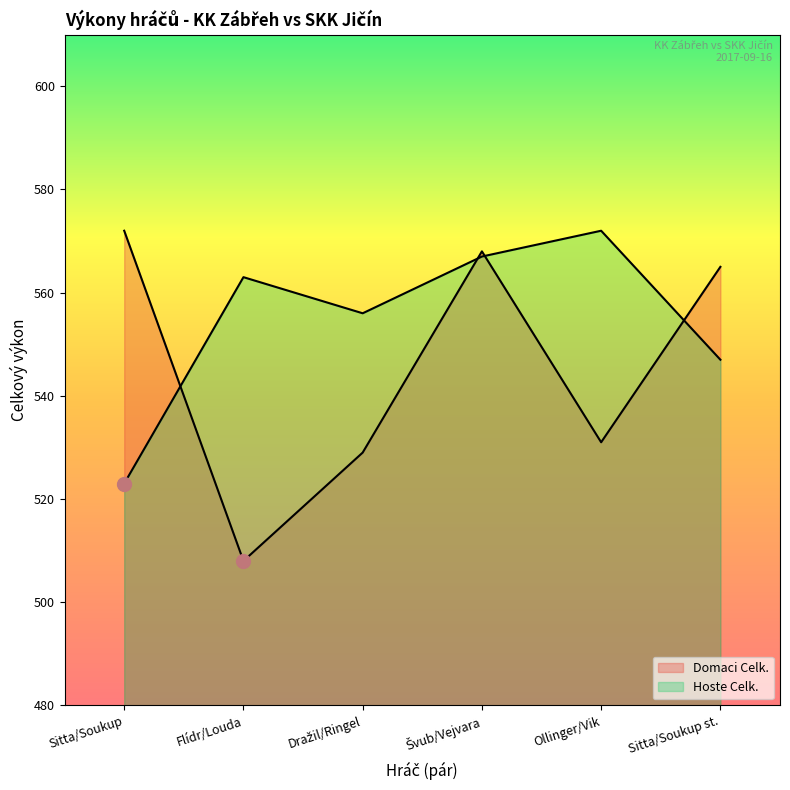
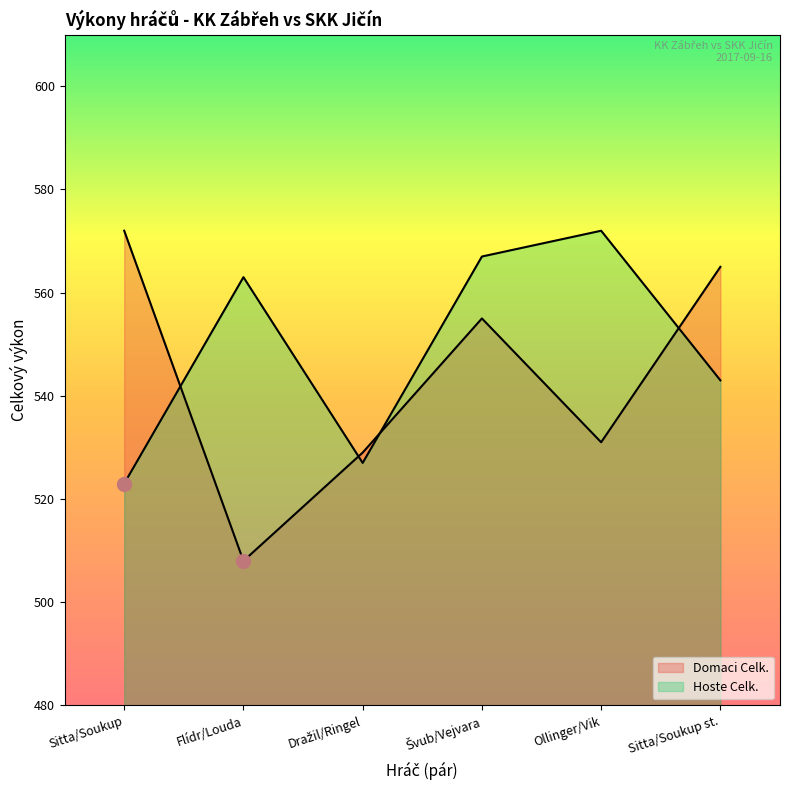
  {
    "Domaci Celk.": {
      "Sitta/Soukup": 572,
      "Dražil/Ringel": 529,
-     "Švub/Vejvara": 568,
+     "Švub/Vejvara": 555,
      "Ollinger/Vik": 531,
      "Sitta/Soukup st.": 565
    },
    "Hoste Celk.": {
      "Flídr/Louda": 563,
-     "Dražil/Ringel": 556,
+     "Dražil/Ringel": 527,
      "Švub/Vejvara": 567,
      "Ollinger/Vik": 572,
-     "Sitta/Soukup st.": 547
+     "Sitta/Soukup st.": 543
    }
  }
